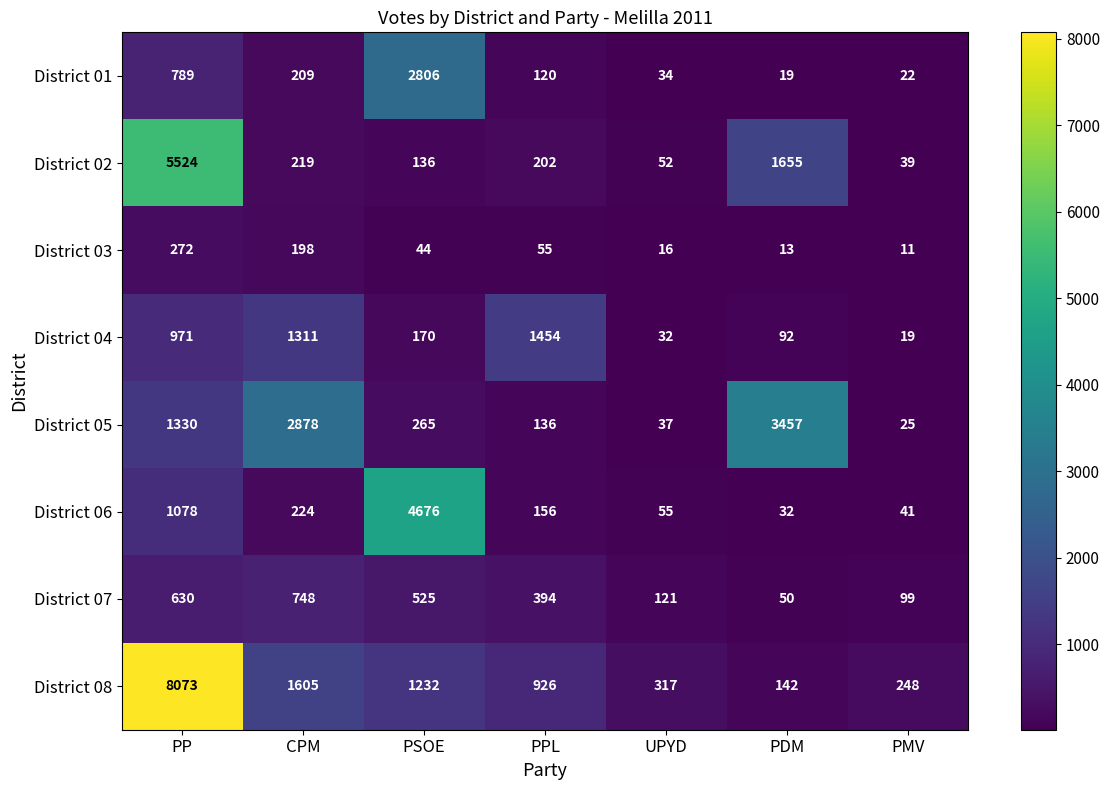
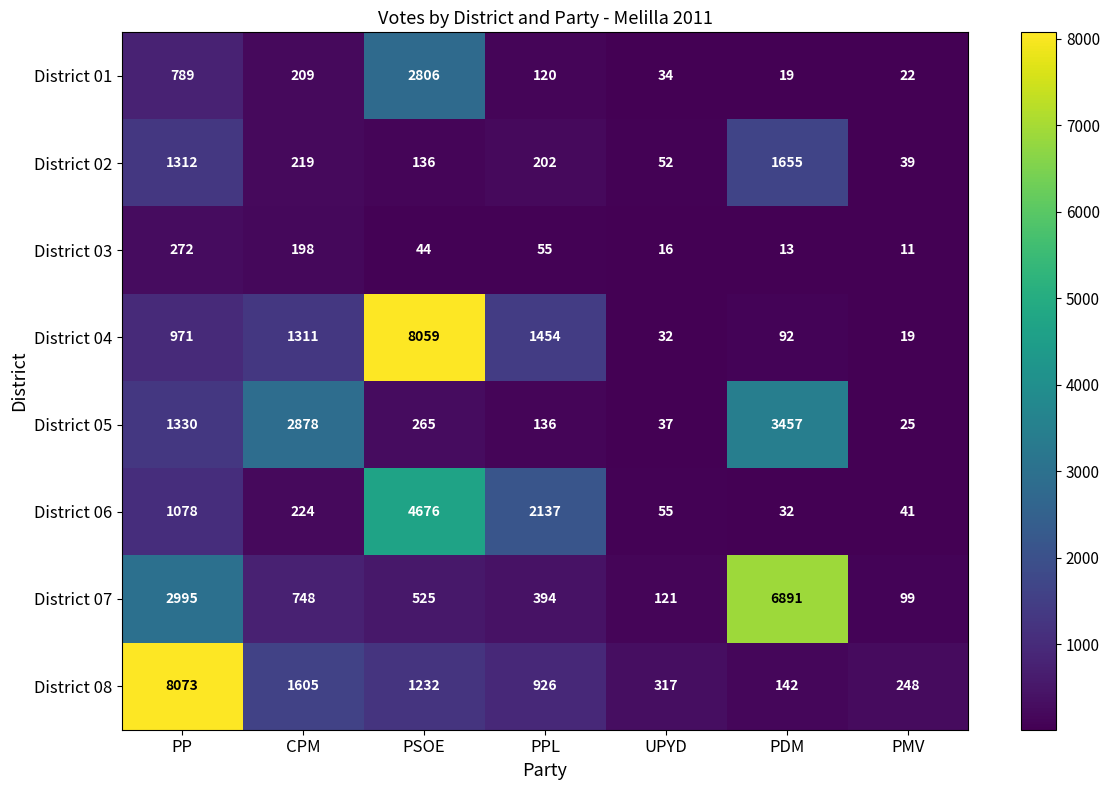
  {
    "District 01": {
      "PP": 789,
      "CPM": 209,
      "PSOE": 2806,
      "PPL": 120,
      "UPYD": 34,
      "PDM": 19,
      "PMV": 22
    },
    "District 02": {
-     "PP": 5524,
+     "PP": 1312,
      "CPM": 219,
      "PSOE": 136,
      "PPL": 202,
      "UPYD": 52,
      "PDM": 1655,
      "PMV": 39
    },
    "District 03": {
      "PP": 272,
      "CPM": 198,
      "PSOE": 44,
      "PPL": 55,
      "UPYD": 16,
      "PDM": 13,
      "PMV": 11
    },
    "District 04": {
      "PP": 971,
      "CPM": 1311,
-     "PSOE": 170,
+     "PSOE": 8059,
      "PPL": 1454,
      "UPYD": 32,
      "PDM": 92,
      "PMV": 19
    },
    "District 05": {
      "PP": 1330,
      "CPM": 2878,
      "PSOE": 265,
      "PPL": 136,
      "UPYD": 37,
      "PDM": 3457,
      "PMV": 25
    },
    "District 06": {
      "PP": 1078,
      "CPM": 224,
      "PSOE": 4676,
-     "PPL": 156,
+     "PPL": 2137,
      "UPYD": 55,
      "PDM": 32,
      "PMV": 41
    },
    "District 07": {
-     "PP": 630,
+     "PP": 2995,
      "CPM": 748,
      "PSOE": 525,
      "PPL": 394,
      "UPYD": 121,
-     "PDM": 50,
+     "PDM": 6891,
      "PMV": 99
    },
    "District 08": {
      "PP": 8073,
      "CPM": 1605,
      "PSOE": 1232,
      "PPL": 926,
      "UPYD": 317,
      "PDM": 142,
      "PMV": 248
    }
  }
